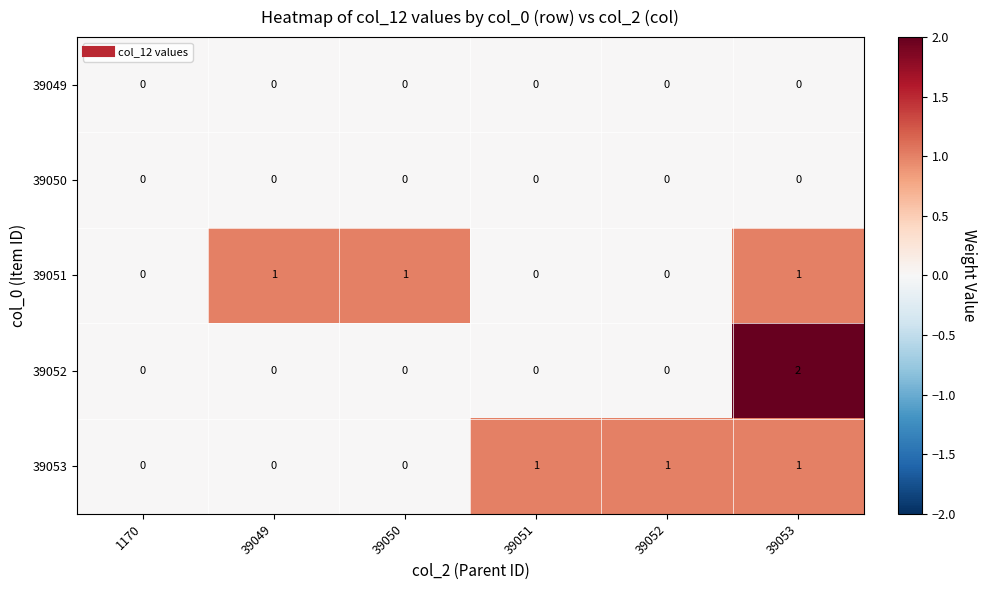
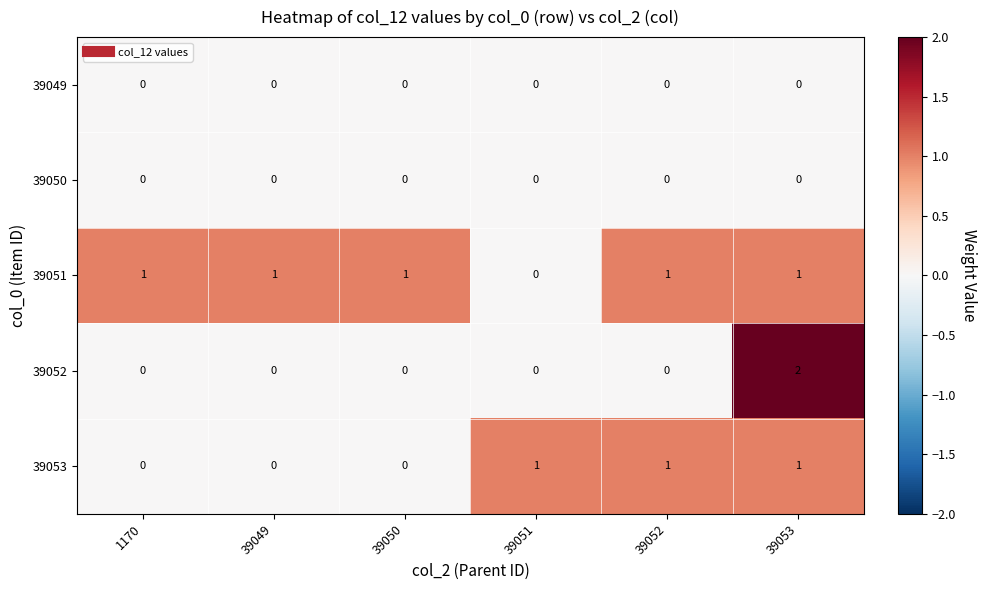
  {
    "39049": {
      "1170": 0,
      "39049": 0,
      "39050": 0,
      "39051": 0,
      "39052": 0,
      "39053": 0
    },
    "39050": {
      "1170": 0,
      "39049": 0,
      "39050": 0,
      "39051": 0,
      "39052": 0,
      "39053": 0
    },
    "39051": {
-     "1170": 0,
+     "1170": 1,
      "39049": 1,
      "39050": 1,
      "39051": 0,
-     "39052": 0,
+     "39052": 1,
      "39053": 1
    },
    "39052": {
      "1170": 0,
      "39049": 0,
      "39050": 0,
      "39051": 0,
      "39052": 0,
      "39053": 2
    },
    "39053": {
      "1170": 0,
      "39049": 0,
      "39050": 0,
      "39051": 1,
      "39052": 1,
      "39053": 1
    }
  }
